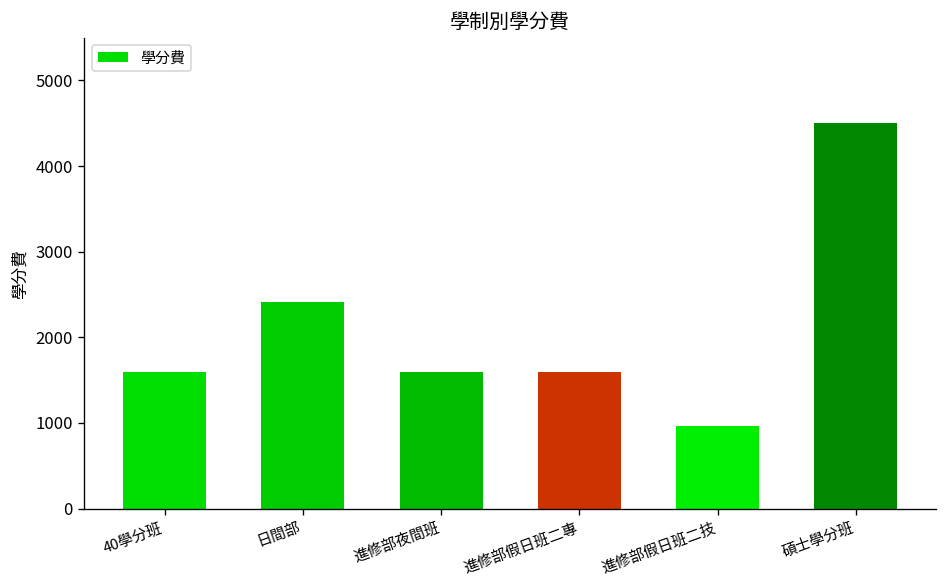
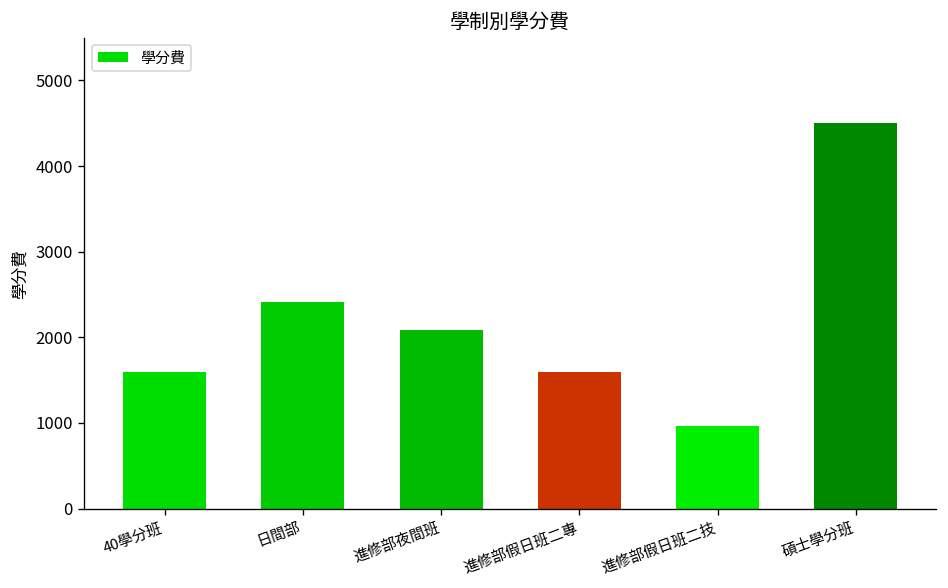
  {
    "40學分班": 1600,
    "日間部": 2400,
-   "進修部夜間班": 1600,
+   "進修部夜間班": 2100,
    "進修部假日班二專": 1600,
    "進修部假日班二技": 1000,
    "碩士學分班": 4500
  }
